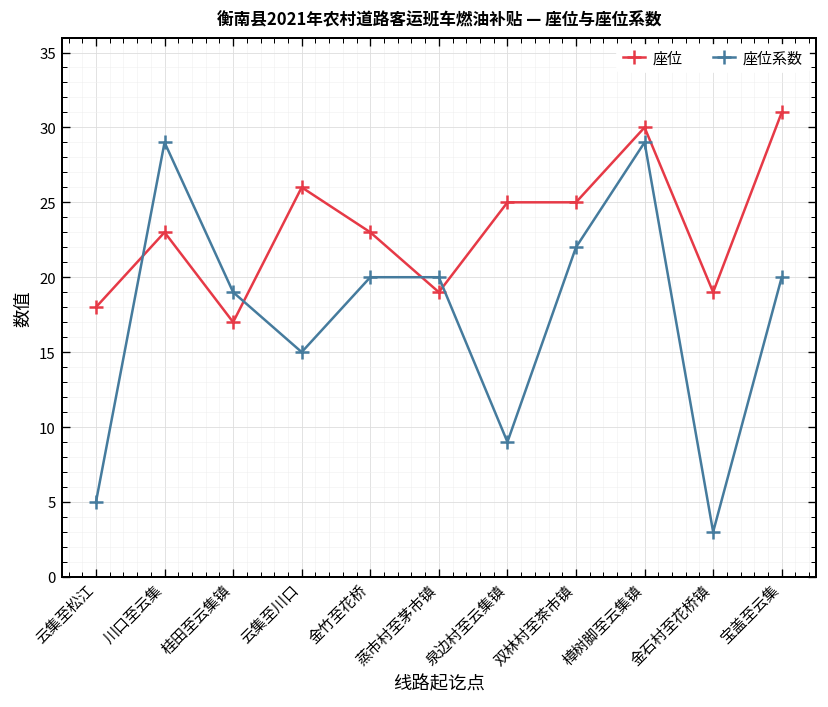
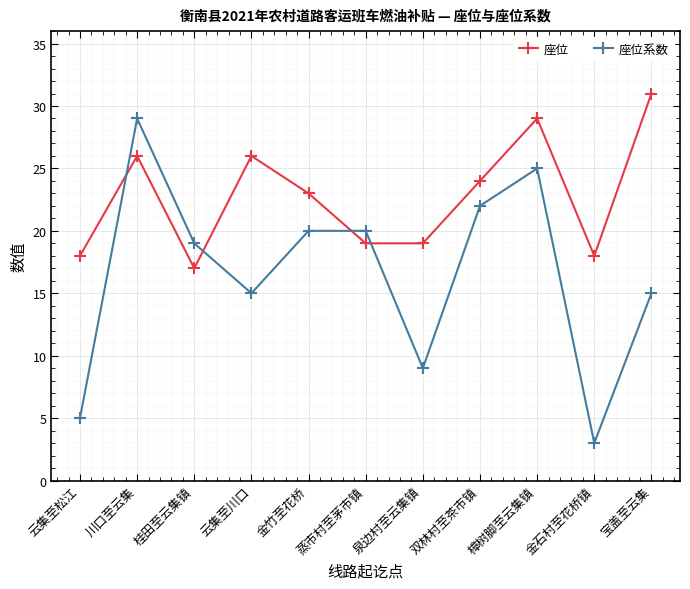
  {
    "座位": {
      "云集至松江": 18,
-     "川口至云集": 23,
+     "川口至云集": 26,
      "桂田至云集镇": 17,
      "云集至川口": 26,
      "金竹至花桥": 23,
      "蒸市村至茅市镇": 19,
-     "泉边村至云集镇": 25,
-     "双林村至茶市镇": 25,
-     "樟树脚至云集镇": 30,
-     "金石村至花桥镇": 19,
+     "泉边村至云集镇": 19,
+     "双林村至茶市镇": 24,
+     "樟树脚至云集镇": 29,
+     "金石村至花桥镇": 18,
      "宝盖至云集": 31
    },
    "座位系数": {
      "云集至松江": 5,
      "川口至云集": 29,
      "桂田至云集镇": 19,
      "云集至川口": 15,
      "金竹至花桥": 20,
      "蒸市村至茅市镇": 20,
      "泉边村至云集镇": 9,
      "双林村至茶市镇": 22,
-     "樟树脚至云集镇": 29,
+     "樟树脚至云集镇": 25,
      "金石村至花桥镇": 3,
-     "宝盖至云集": 20
+     "宝盖至云集": 15
    }
  }
